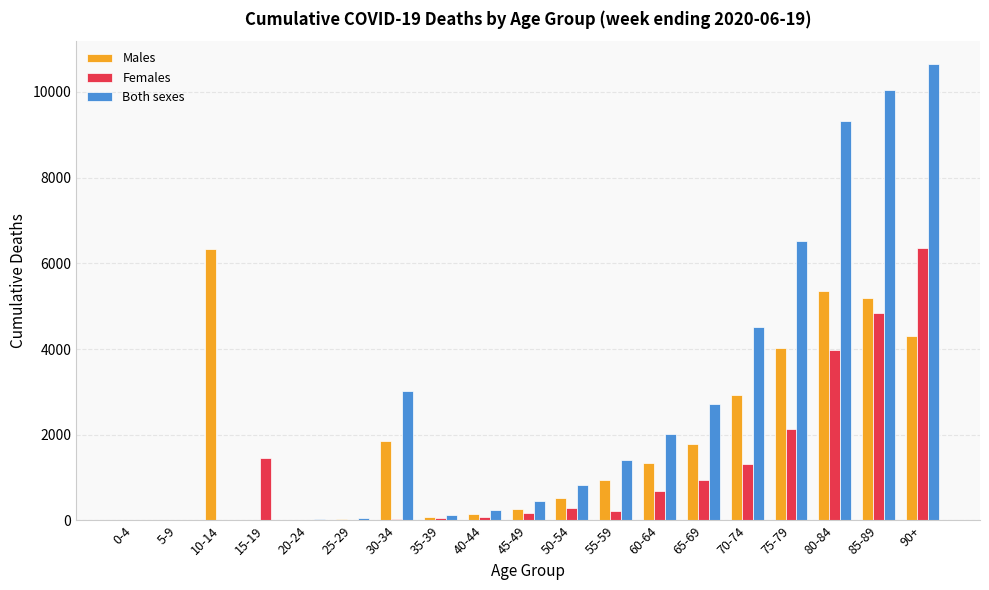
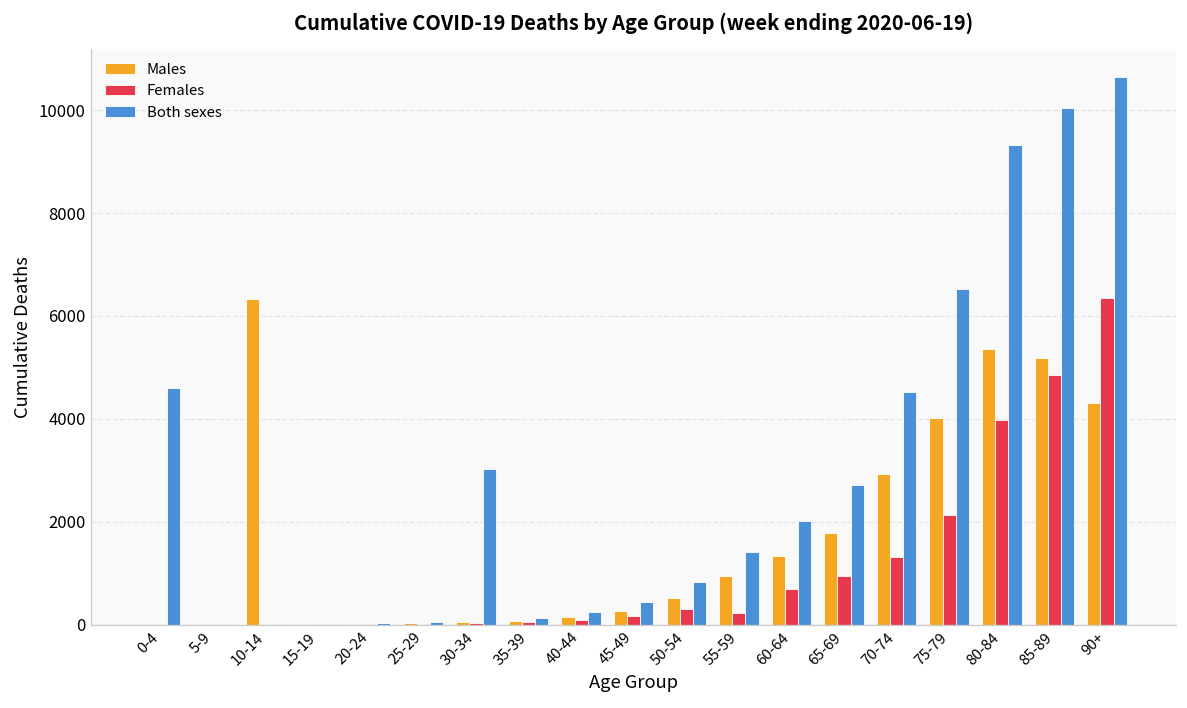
  {
    "Males": {
      "5-9": 0,
      "10-14": 6300,
-     "30-34": 1900,
+     "30-34": 0,
      "35-39": 100,
      "40-44": 200,
      "45-49": 300,
      "50-54": 500,
      "55-59": 1000,
      "60-64": 1300,
      "65-69": 1800,
      "70-74": 2900,
      "75-79": 4000,
      "80-84": 5400,
      "85-89": 5200,
      "90+": 4300
    },
    "Females": {
      "5-9": 0,
-     "15-19": 1500,
+     "15-19": 0,
      "40-44": 100,
      "45-49": 200,
      "50-54": 300,
      "55-59": 200,
      "60-64": 700,
      "65-69": 900,
      "70-74": 1300,
      "75-79": 2100,
      "80-84": 4000,
      "85-89": 4900,
      "90+": 6400
    },
    "Both sexes": {
-     "0-4": 0,
+     "0-4": 4600,
      "5-9": 0,
      "30-34": 3000,
      "35-39": 100,
      "40-44": 200,
      "45-49": 400,
      "50-54": 800,
      "55-59": 1400,
      "60-64": 2000,
      "65-69": 2700,
      "70-74": 4500,
      "75-79": 6500,
      "80-84": 9300,
      "85-89": 10000,
      "90+": 10600
    }
  }
